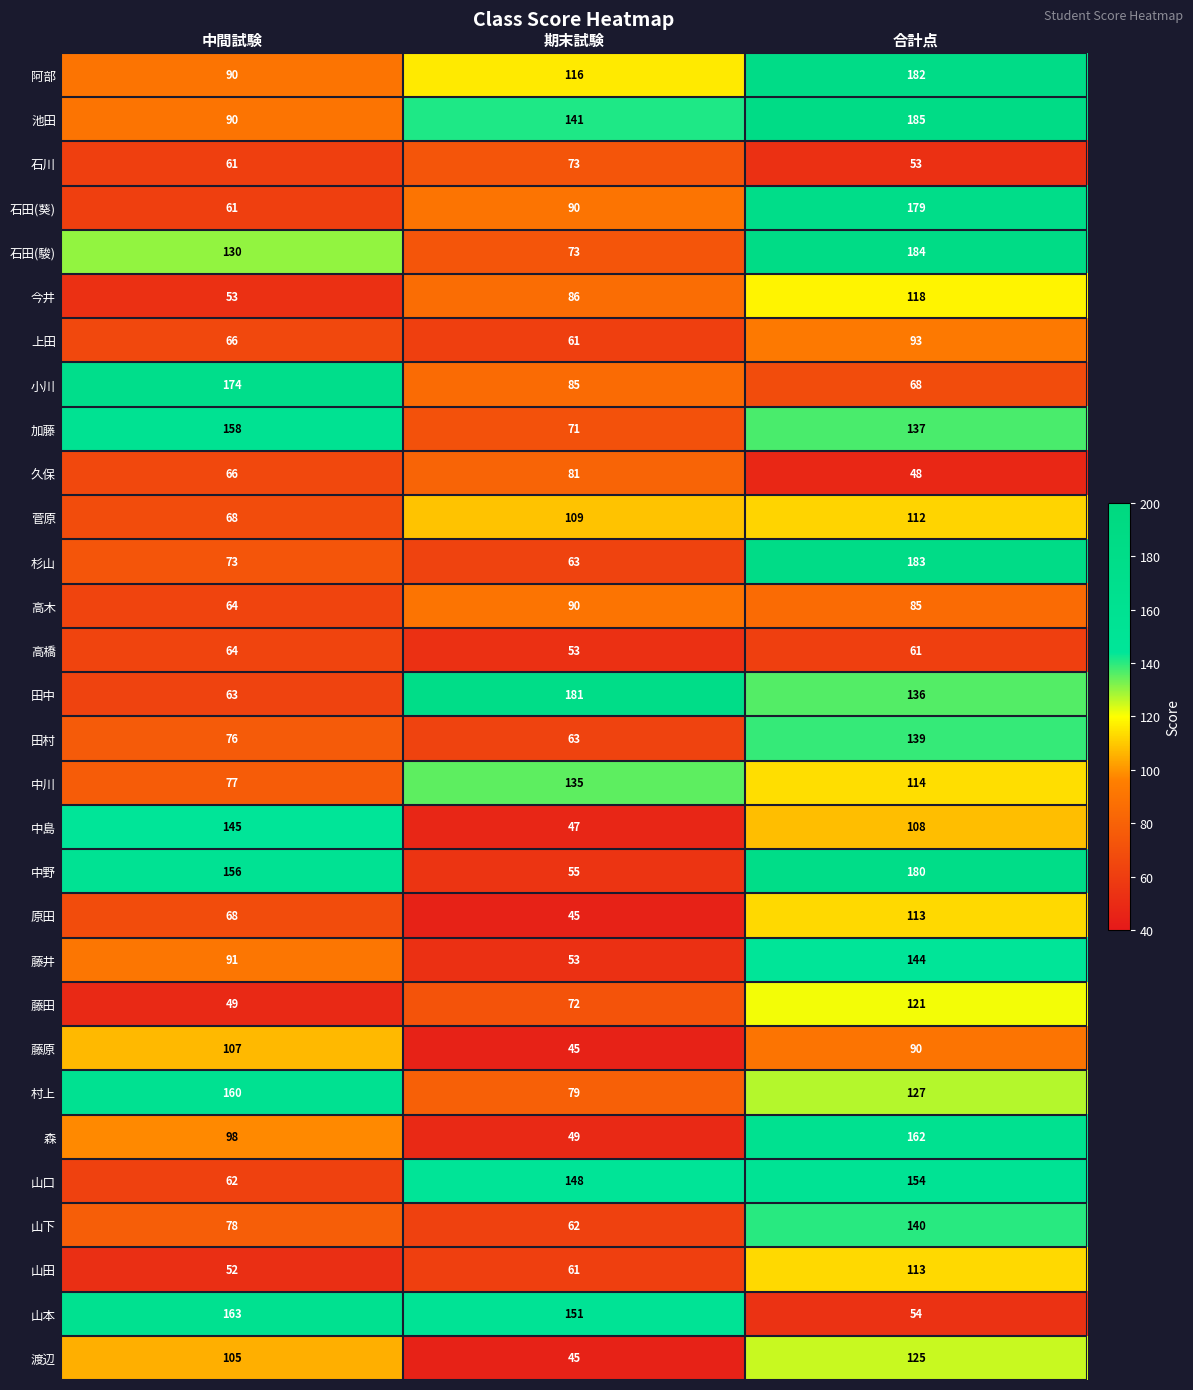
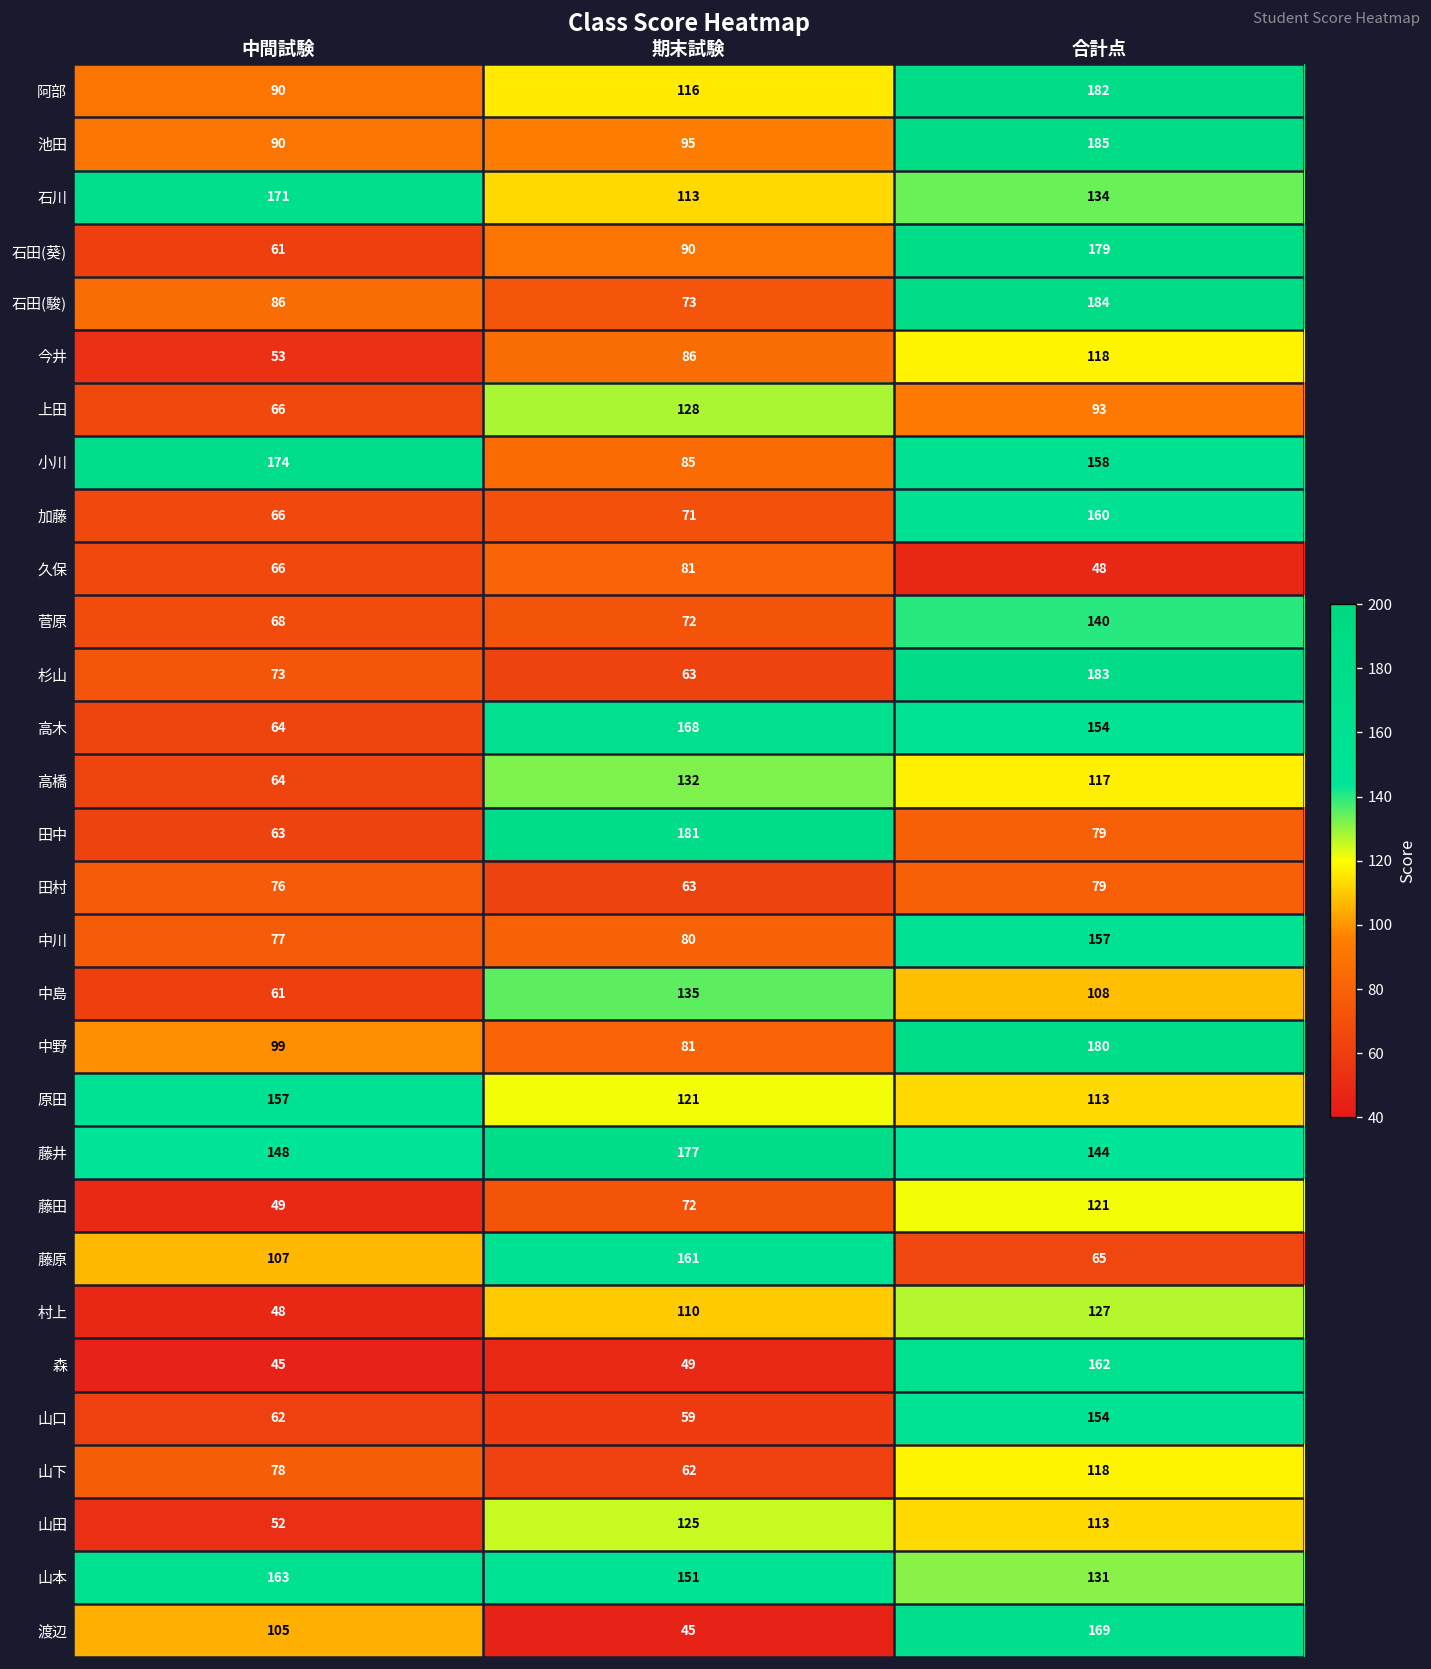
  {
    "阿部": {
      "中間試験": 90,
      "期末試験": 116,
      "合計点": 182
    },
    "池田": {
      "中間試験": 90,
-     "期末試験": 141,
+     "期末試験": 95,
      "合計点": 185
    },
    "石川": {
-     "中間試験": 61,
-     "期末試験": 73,
-     "合計点": 53
+     "中間試験": 171,
+     "期末試験": 113,
+     "合計点": 134
    },
    "石田(葵)": {
      "中間試験": 61,
      "期末試験": 90,
      "合計点": 179
    },
    "石田(駿)": {
-     "中間試験": 130,
+     "中間試験": 86,
      "期末試験": 73,
      "合計点": 184
    },
    "今井": {
      "中間試験": 53,
      "期末試験": 86,
      "合計点": 118
    },
    "上田": {
      "中間試験": 66,
-     "期末試験": 61,
+     "期末試験": 128,
      "合計点": 93
    },
    "小川": {
      "中間試験": 174,
      "期末試験": 85,
-     "合計点": 68
+     "合計点": 158
    },
    "加藤": {
-     "中間試験": 158,
+     "中間試験": 66,
      "期末試験": 71,
-     "合計点": 137
+     "合計点": 160
    },
    "久保": {
      "中間試験": 66,
      "期末試験": 81,
      "合計点": 48
    },
    "菅原": {
      "中間試験": 68,
-     "期末試験": 109,
-     "合計点": 112
+     "期末試験": 72,
+     "合計点": 140
    },
    "杉山": {
      "中間試験": 73,
      "期末試験": 63,
      "合計点": 183
    },
    "高木": {
      "中間試験": 64,
-     "期末試験": 90,
-     "合計点": 85
+     "期末試験": 168,
+     "合計点": 154
    },
    "高橋": {
      "中間試験": 64,
-     "期末試験": 53,
-     "合計点": 61
+     "期末試験": 132,
+     "合計点": 117
    },
    "田中": {
      "中間試験": 63,
      "期末試験": 181,
-     "合計点": 136
+     "合計点": 79
    },
    "田村": {
      "中間試験": 76,
      "期末試験": 63,
-     "合計点": 139
+     "合計点": 79
    },
    "中川": {
      "中間試験": 77,
-     "期末試験": 135,
-     "合計点": 114
+     "期末試験": 80,
+     "合計点": 157
    },
    "中島": {
-     "中間試験": 145,
-     "期末試験": 47,
+     "中間試験": 61,
+     "期末試験": 135,
      "合計点": 108
    },
    "中野": {
-     "中間試験": 156,
-     "期末試験": 55,
+     "中間試験": 99,
+     "期末試験": 81,
      "合計点": 180
    },
    "原田": {
-     "中間試験": 68,
-     "期末試験": 45,
+     "中間試験": 157,
+     "期末試験": 121,
      "合計点": 113
    },
    "藤井": {
-     "中間試験": 91,
-     "期末試験": 53,
+     "中間試験": 148,
+     "期末試験": 177,
      "合計点": 144
    },
    "藤田": {
      "中間試験": 49,
      "期末試験": 72,
      "合計点": 121
    },
    "藤原": {
      "中間試験": 107,
-     "期末試験": 45,
-     "合計点": 90
+     "期末試験": 161,
+     "合計点": 65
    },
    "村上": {
-     "中間試験": 160,
-     "期末試験": 79,
+     "中間試験": 48,
+     "期末試験": 110,
      "合計点": 127
    },
    "森": {
-     "中間試験": 98,
+     "中間試験": 45,
      "期末試験": 49,
      "合計点": 162
    },
    "山口": {
      "中間試験": 62,
-     "期末試験": 148,
+     "期末試験": 59,
      "合計点": 154
    },
    "山下": {
      "中間試験": 78,
      "期末試験": 62,
-     "合計点": 140
+     "合計点": 118
    },
    "山田": {
      "中間試験": 52,
-     "期末試験": 61,
+     "期末試験": 125,
      "合計点": 113
    },
    "山本": {
      "中間試験": 163,
      "期末試験": 151,
-     "合計点": 54
+     "合計点": 131
    },
    "渡辺": {
      "中間試験": 105,
      "期末試験": 45,
-     "合計点": 125
+     "合計点": 169
    }
  }
